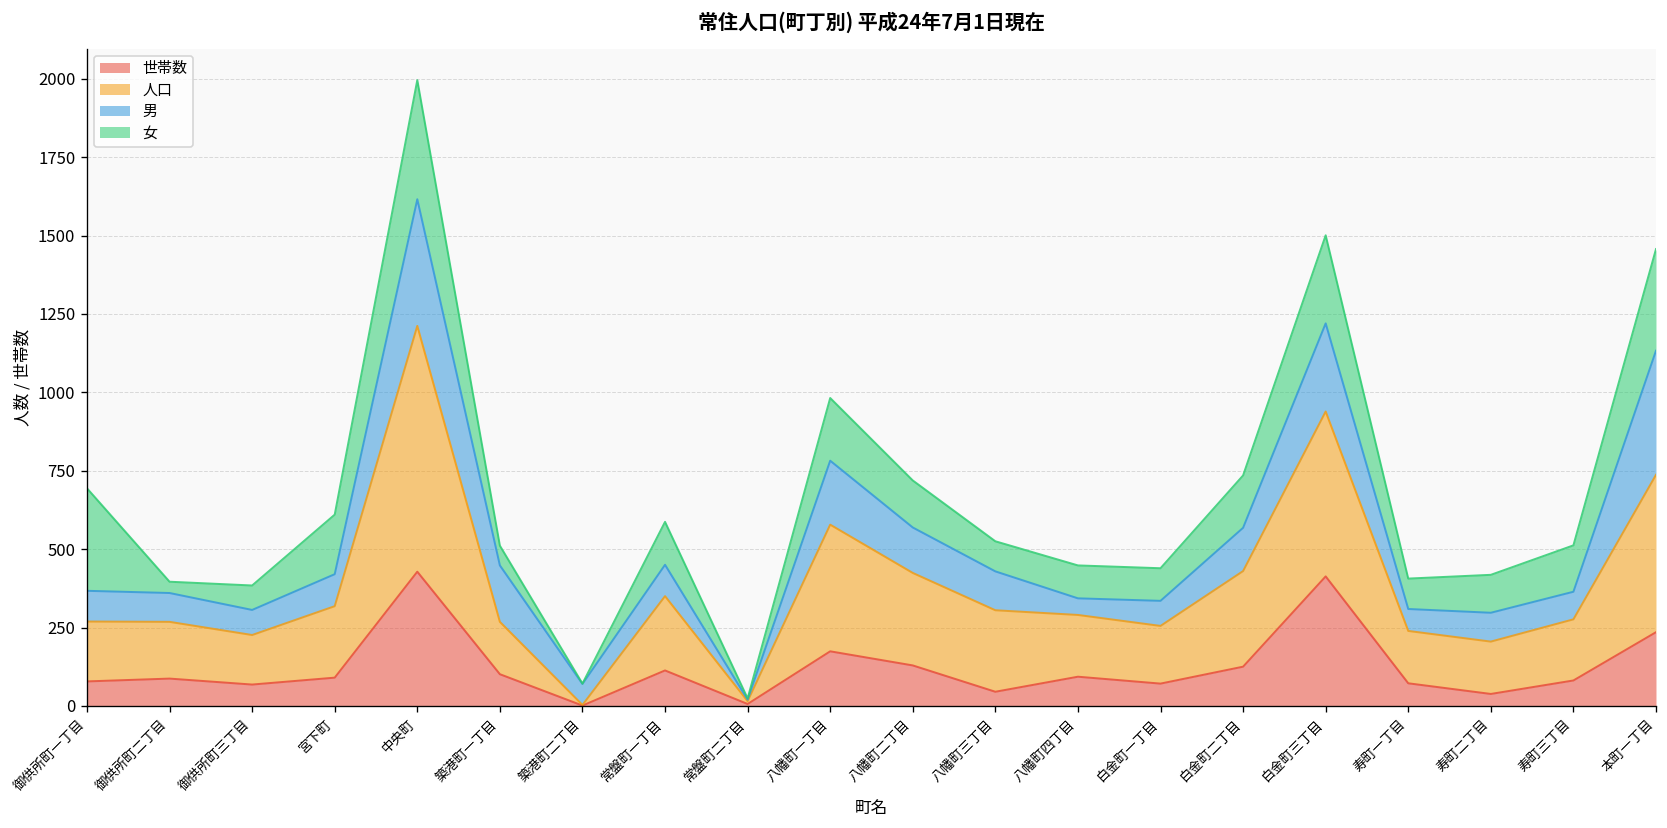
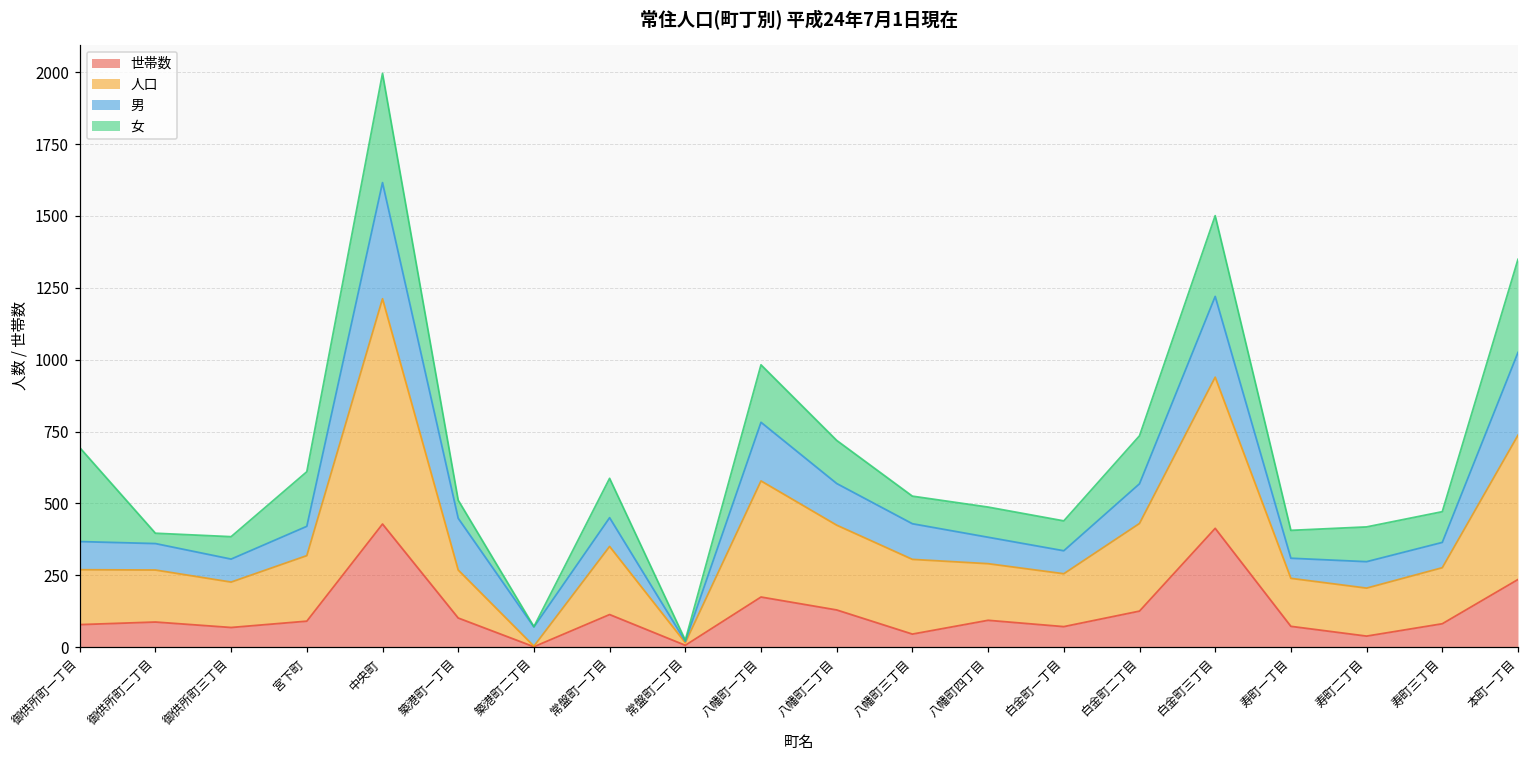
  {
    "世帯数": {
      "御供所町一丁目": 80,
      "御供所町二丁目": 90,
      "御供所町三丁目": 70,
      "宮下町": 90,
      "中央町": 430,
      "築港町一丁目": 100,
      "常盤町一丁目": 110,
      "八幡町一丁目": 170,
      "八幡町二丁目": 130,
      "八幡町三丁目": 50,
      "八幡町四丁目": 90,
      "白金町一丁目": 70,
      "白金町二丁目": 130,
      "白金町三丁目": 410,
      "寿町一丁目": 70,
      "寿町二丁目": 40,
      "寿町三丁目": 80,
      "本町一丁目": 240
    },
    "人口": {
      "御供所町一丁目": 190,
      "御供所町二丁目": 180,
      "御供所町三丁目": 160,
      "宮下町": 230,
      "中央町": 780,
      "築港町一丁目": 170,
      "常盤町一丁目": 240,
      "八幡町一丁目": 400,
      "八幡町二丁目": 300,
      "八幡町三丁目": 260,
      "八幡町四丁目": 200,
      "白金町一丁目": 180,
      "白金町二丁目": 310,
      "白金町三丁目": 530,
      "寿町一丁目": 170,
      "寿町二丁目": 170,
      "寿町三丁目": 200,
      "本町一丁目": 500
    },
    "男": {
      "御供所町一丁目": 100,
      "御供所町二丁目": 90,
      "御供所町三丁目": 80,
      "宮下町": 100,
      "中央町": 400,
      "築港町一丁目": 180,
      "常盤町一丁目": 100,
      "八幡町一丁目": 200,
      "八幡町二丁目": 150,
      "八幡町三丁目": 120,
-     "八幡町四丁目": 50,
+     "八幡町四丁目": 90,
      "白金町一丁目": 80,
      "白金町二丁目": 140,
      "白金町三丁目": 280,
      "寿町一丁目": 70,
      "寿町二丁目": 90,
      "寿町三丁目": 90,
-     "本町一丁目": 400
+     "本町一丁目": 290
    },
    "女": {
      "御供所町一丁目": 330,
      "御供所町二丁目": 40,
      "御供所町三丁目": 80,
      "宮下町": 190,
      "中央町": 380,
      "築港町一丁目": 60,
      "常盤町一丁目": 140,
      "八幡町一丁目": 200,
      "八幡町二丁目": 150,
      "八幡町三丁目": 100,
      "八幡町四丁目": 110,
      "白金町一丁目": 100,
      "白金町二丁目": 170,
      "白金町三丁目": 280,
      "寿町一丁目": 100,
      "寿町二丁目": 120,
-     "寿町三丁目": 150,
+     "寿町三丁目": 110,
      "本町一丁目": 320
    }
  }
